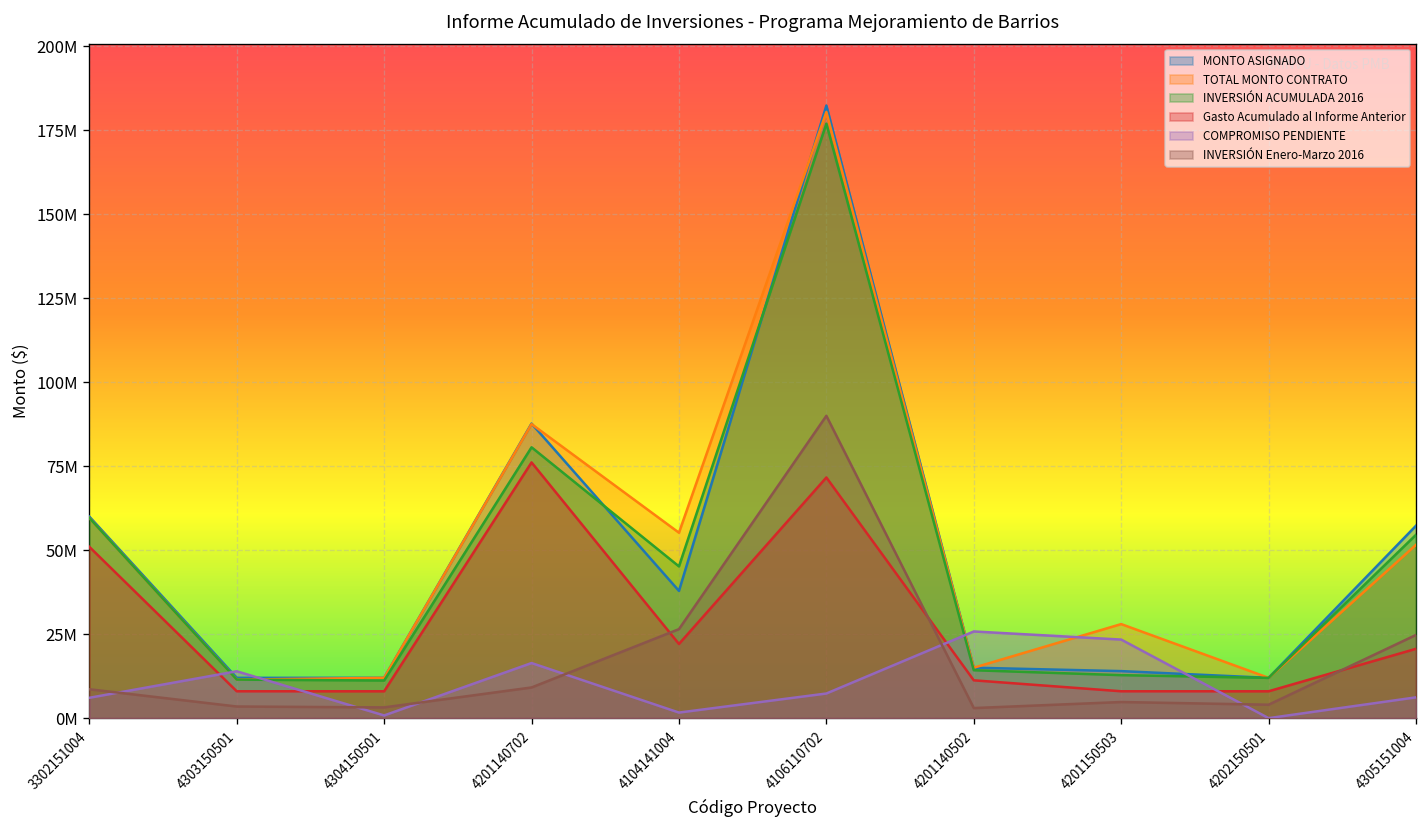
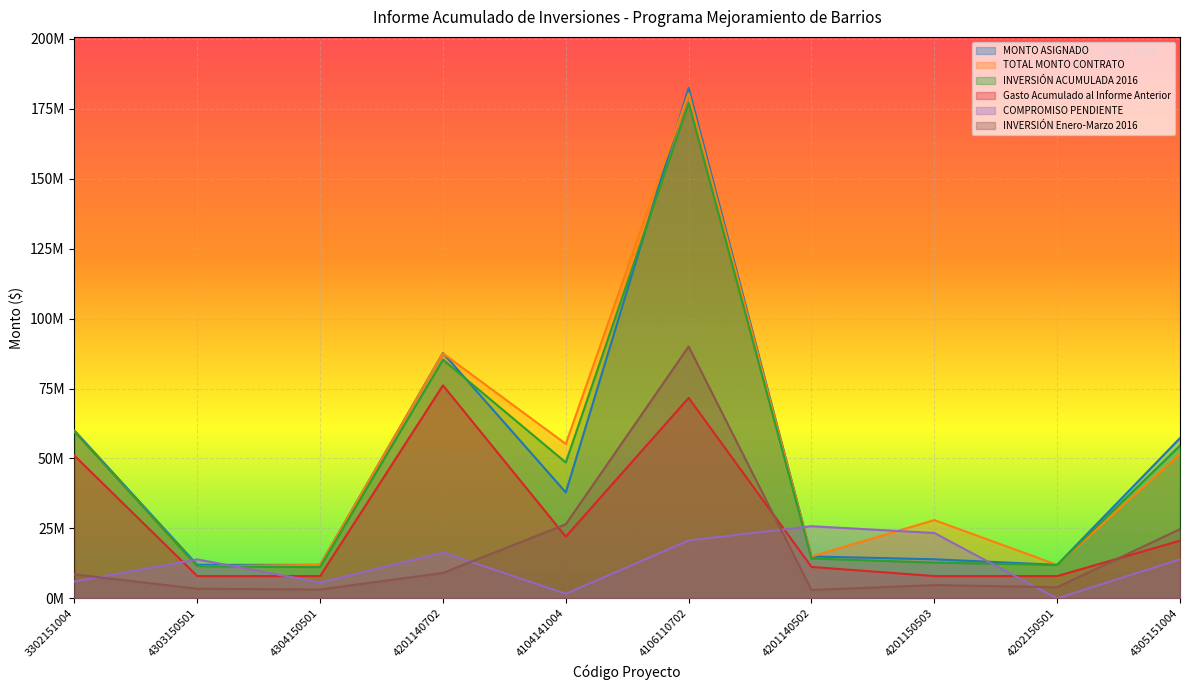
  {
    "MONTO ASIGNADO": {
      "4104141004": 38000000,
      "4106110702": 182000000,
      "4201150503": 14000000,
      "4305151004": 57000000
    },
    "INVERSIÓN ACUMULADA 2016": {
-     "4201140702": 81000000,
-     "4104141004": 45000000,
+     "4201140702": 85000000,
+     "4104141004": 49000000,
      "4106110702": 177000000,
      "4201150503": 13000000,
      "4305151004": 55000000
    },
    "COMPROMISO PENDIENTE": {
      "3302151004": 6000000,
      "4303150501": 14000000,
-     "4304150501": 1000000,
+     "4304150501": 6000000,
      "4201140702": 16000000,
      "4104141004": 2000000,
-     "4106110702": 7000000,
+     "4106110702": 21000000,
      "4201140502": 26000000,
      "4201150503": 23000000,
      "4202150501": 0,
-     "4305151004": 6000000
+     "4305151004": 14000000
    }
  }
